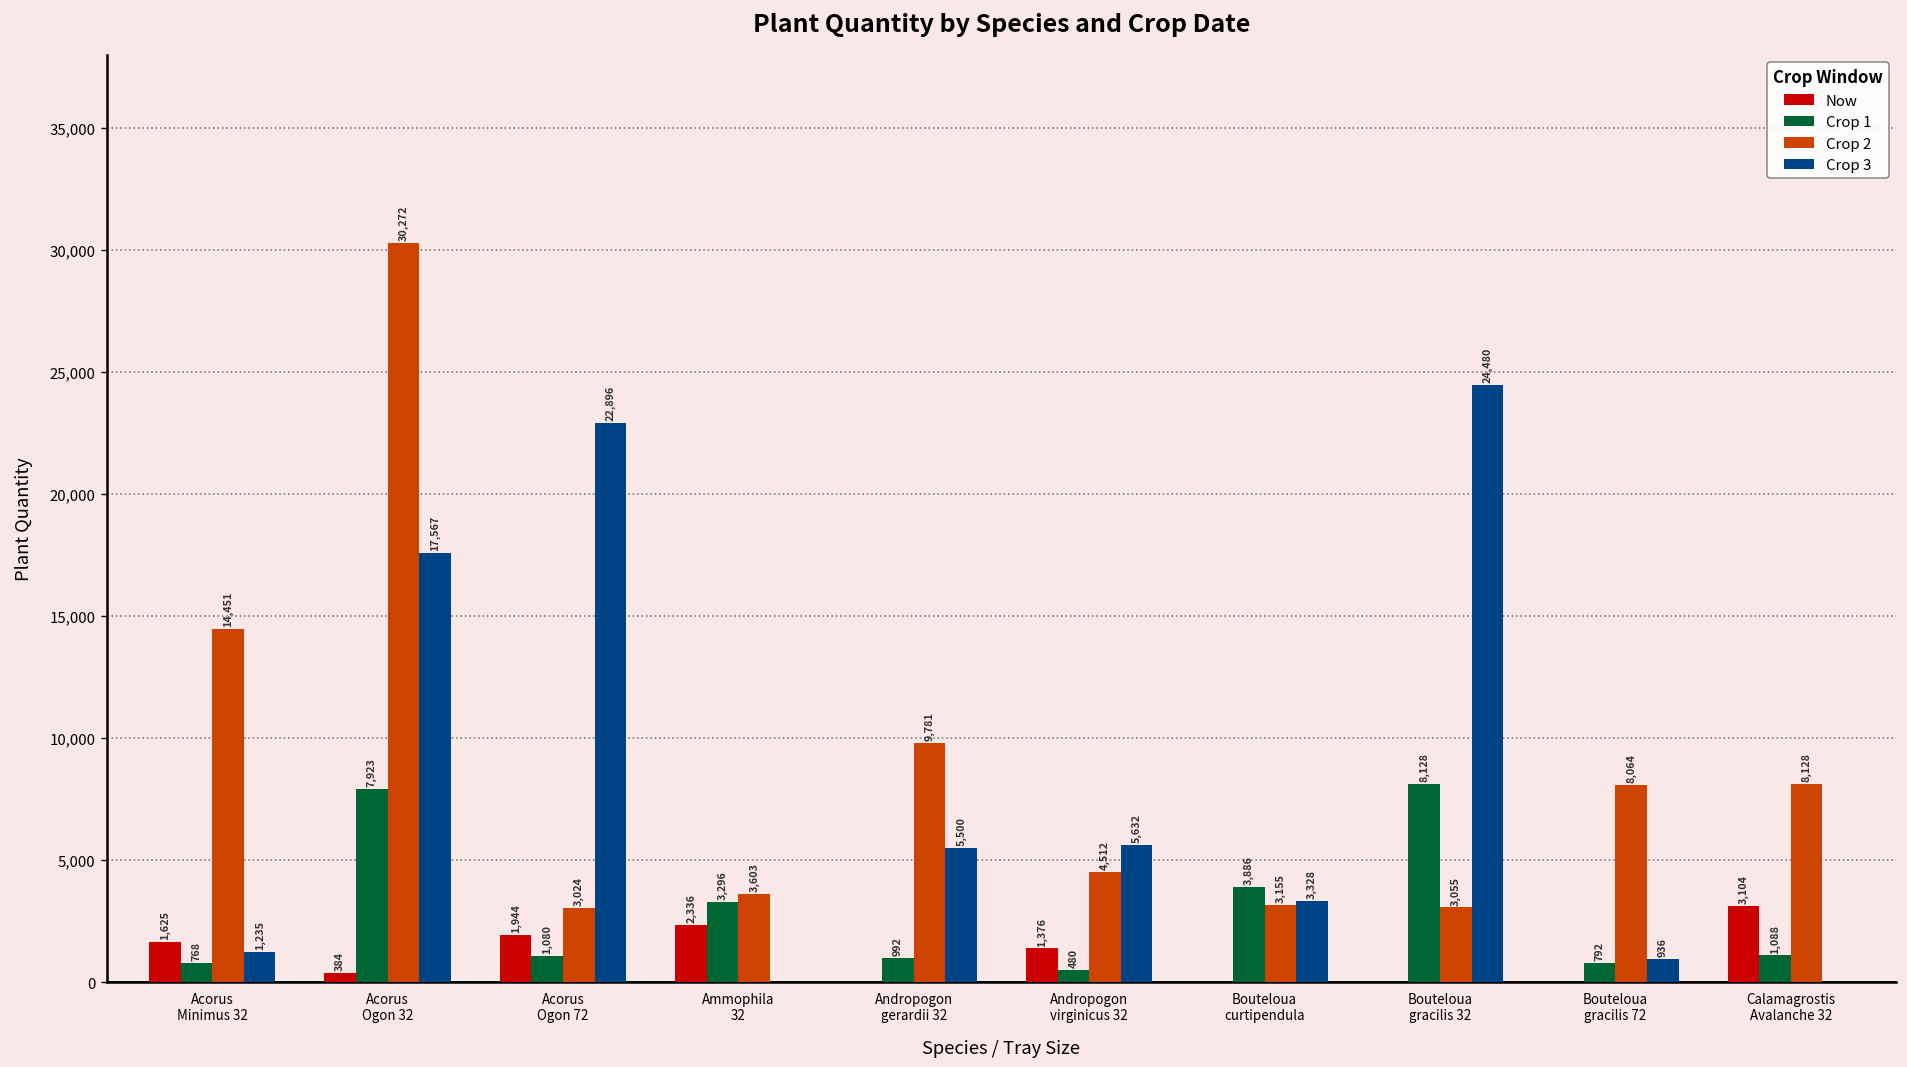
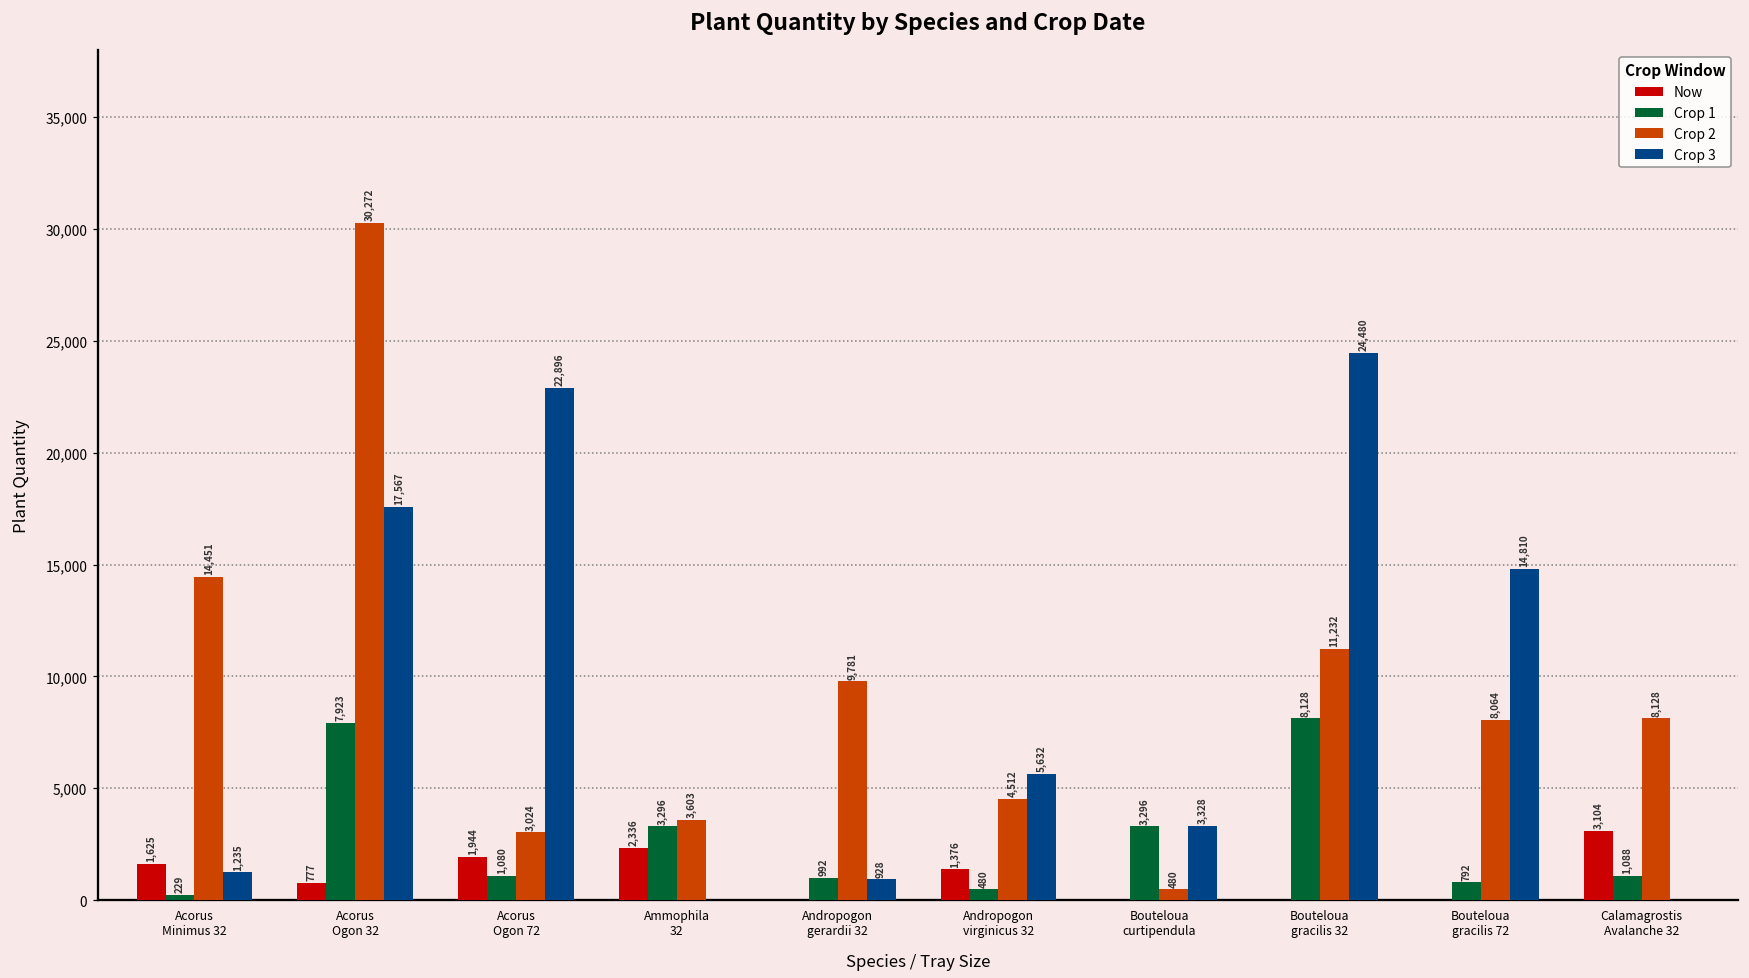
  {
    "Now": {
      "Acorus Minimus 32": "1,625",
-     "Acorus Ogon 32": "384",
+     "Acorus Ogon 32": "777",
      "Acorus Ogon 72": "1,944",
      "Ammophila 32": "2,336",
      "Andropogon virginicus 32": "1,376",
      "Calamagrostis Avalanche 32": "3,104"
    },
    "Crop 1": {
-     "Acorus Minimus 32": "768",
+     "Acorus Minimus 32": "229",
      "Acorus Ogon 32": "7,923",
      "Acorus Ogon 72": "1,080",
      "Ammophila 32": "3,296",
      "Andropogon gerardii 32": "992",
      "Andropogon virginicus 32": "480",
-     "Bouteloua curtipendula": "3,886",
+     "Bouteloua curtipendula": "3,296",
      "Bouteloua gracilis 32": "8,128",
      "Bouteloua gracilis 72": "792",
      "Calamagrostis Avalanche 32": "1,088"
    },
    "Crop 2": {
      "Acorus Minimus 32": "14,451",
      "Acorus Ogon 32": "30,272",
      "Acorus Ogon 72": "3,024",
      "Ammophila 32": "3,603",
      "Andropogon gerardii 32": "9,781",
      "Andropogon virginicus 32": "4,512",
-     "Bouteloua curtipendula": "3,155",
-     "Bouteloua gracilis 32": "3,055",
+     "Bouteloua curtipendula": "480",
+     "Bouteloua gracilis 32": "11,232",
      "Bouteloua gracilis 72": "8,064",
      "Calamagrostis Avalanche 32": "8,128"
    },
    "Crop 3": {
      "Acorus Minimus 32": "1,235",
      "Acorus Ogon 32": "17,567",
      "Acorus Ogon 72": "22,896",
-     "Andropogon gerardii 32": "5,500",
+     "Andropogon gerardii 32": "928",
      "Andropogon virginicus 32": "5,632",
      "Bouteloua curtipendula": "3,328",
      "Bouteloua gracilis 32": "24,480",
-     "Bouteloua gracilis 72": "936"
+     "Bouteloua gracilis 72": "14,810"
    }
  }
